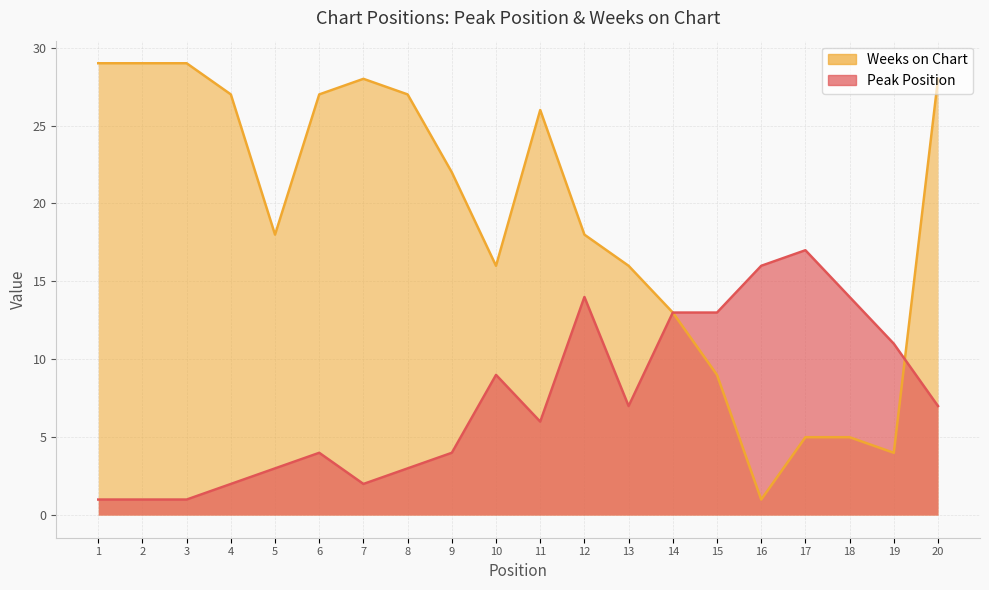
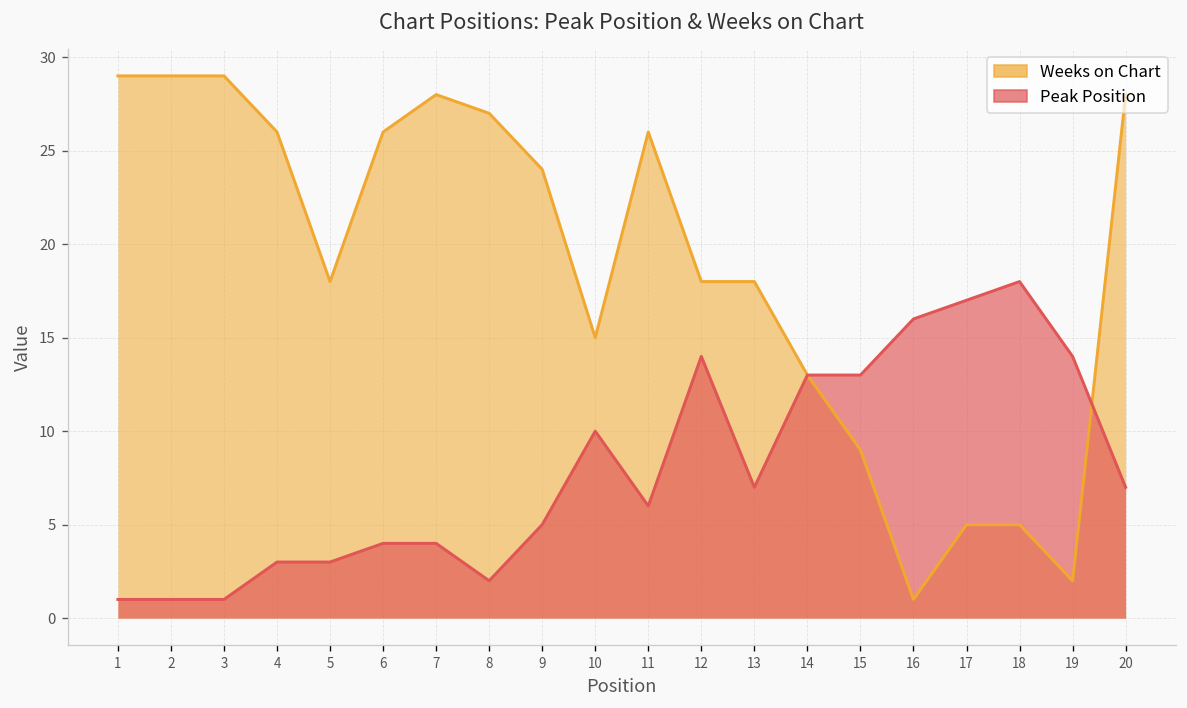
  {
    "Weeks on Chart": {
      "1": 29,
      "2": 29,
      "3": 29,
-     "4": 27,
+     "4": 26,
      "5": 18,
-     "6": 27,
+     "6": 26,
      "7": 28,
      "8": 27,
-     "9": 22,
-     "10": 16,
+     "9": 24,
+     "10": 15,
      "11": 26,
      "12": 18,
-     "13": 16,
+     "13": 18,
      "15": 9,
      "16": 1,
      "17": 5,
      "18": 5,
-     "19": 4
+     "19": 2
    },
    "Peak Position": {
      "1": 1,
      "2": 1,
      "3": 1,
-     "4": 2,
+     "4": 3,
      "5": 3,
      "6": 4,
-     "7": 2,
-     "8": 3,
-     "9": 4,
-     "10": 9,
+     "7": 4,
+     "8": 2,
+     "9": 5,
+     "10": 10,
      "11": 6,
      "12": 14,
      "13": 7,
      "15": 13,
      "16": 16,
      "17": 17,
-     "18": 14,
-     "19": 11,
+     "18": 18,
+     "19": 14,
      "20": 7
    }
  }
